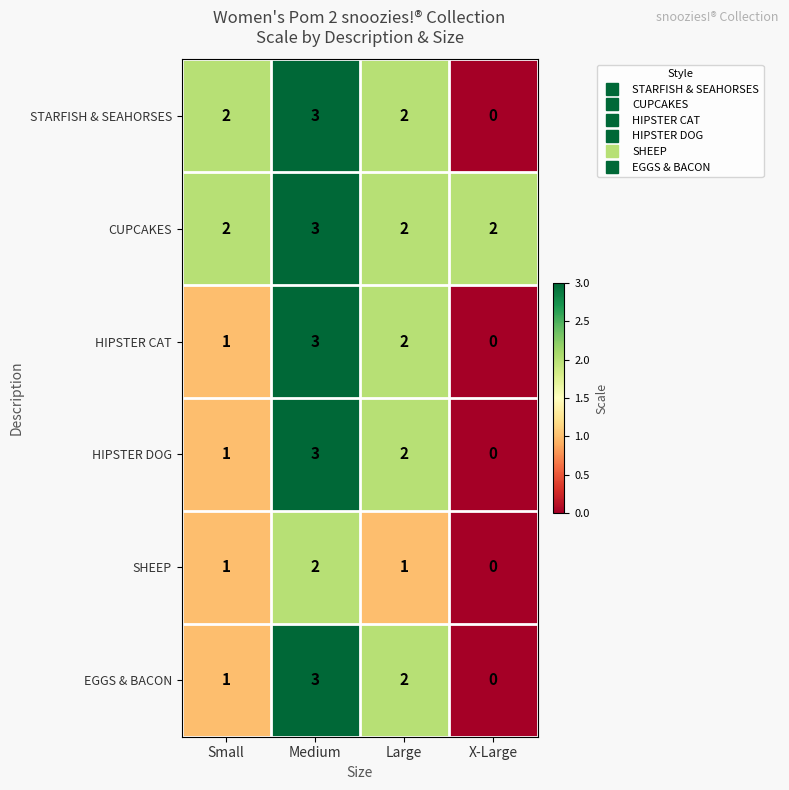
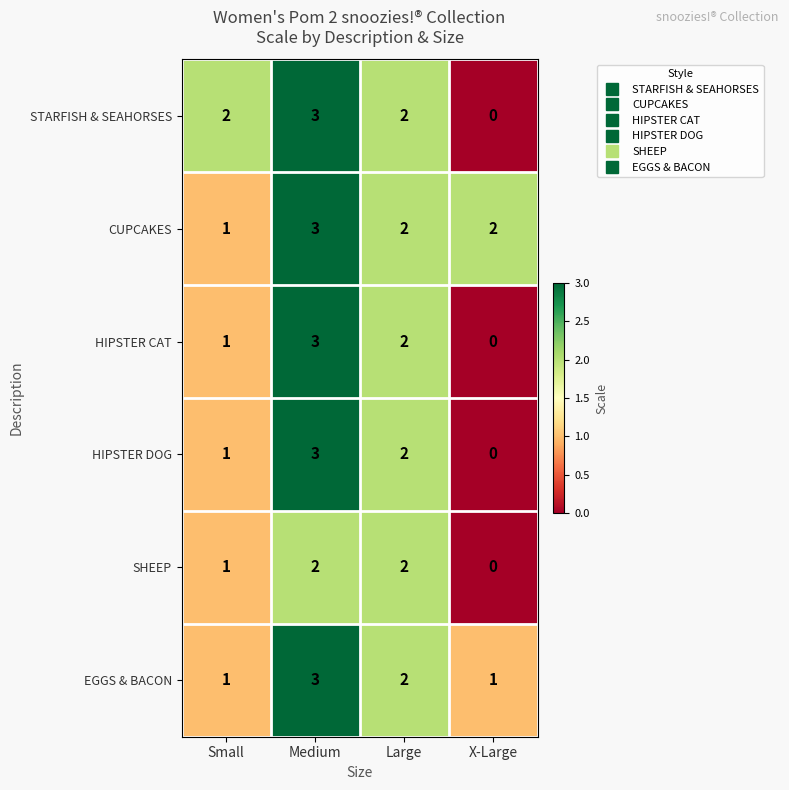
  {
    "STARFISH & SEAHORSES": {
      "Small": 2,
      "Medium": 3,
      "Large": 2,
      "X-Large": 0
    },
    "CUPCAKES": {
-     "Small": 2,
+     "Small": 1,
      "Medium": 3,
      "Large": 2,
      "X-Large": 2
    },
    "HIPSTER CAT": {
      "Small": 1,
      "Medium": 3,
      "Large": 2,
      "X-Large": 0
    },
    "HIPSTER DOG": {
      "Small": 1,
      "Medium": 3,
      "Large": 2,
      "X-Large": 0
    },
    "SHEEP": {
      "Small": 1,
      "Medium": 2,
-     "Large": 1,
+     "Large": 2,
      "X-Large": 0
    },
    "EGGS & BACON": {
      "Small": 1,
      "Medium": 3,
      "Large": 2,
-     "X-Large": 0
+     "X-Large": 1
    }
  }
